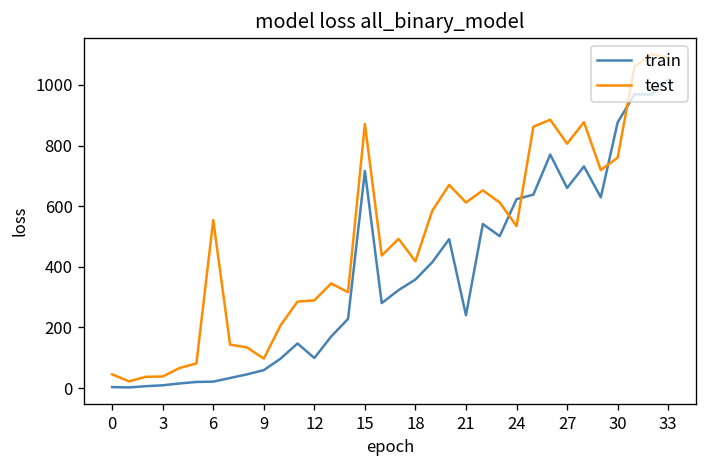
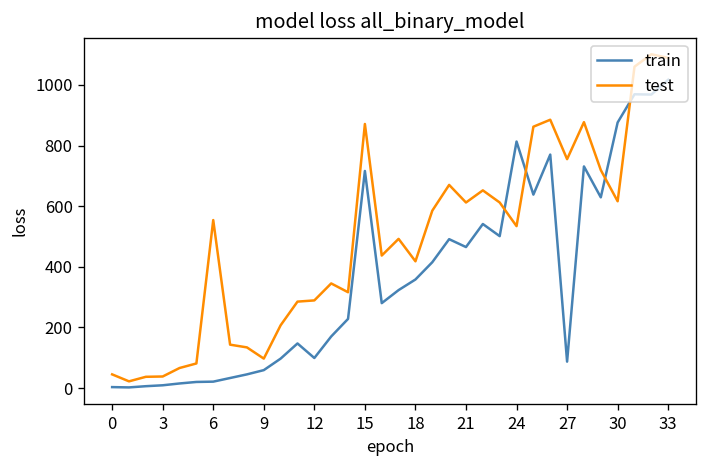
  {
    "train": {
      "0": 0,
      "3": 10,
      "6": 20,
      "9": 60,
      "12": 100,
      "15": 720,
      "18": 360,
-     "21": 240,
-     "24": 620,
-     "27": 660,
+     "21": 470,
+     "24": 810,
+     "27": 90,
      "30": 880
    },
    "test": {
      "0": 50,
      "3": 40,
      "6": 550,
      "9": 100,
      "12": 290,
      "15": 870,
      "18": 420,
      "21": 610,
      "24": 530,
-     "27": 810,
-     "30": 760
+     "27": 760,
+     "30": 620
    }
  }
